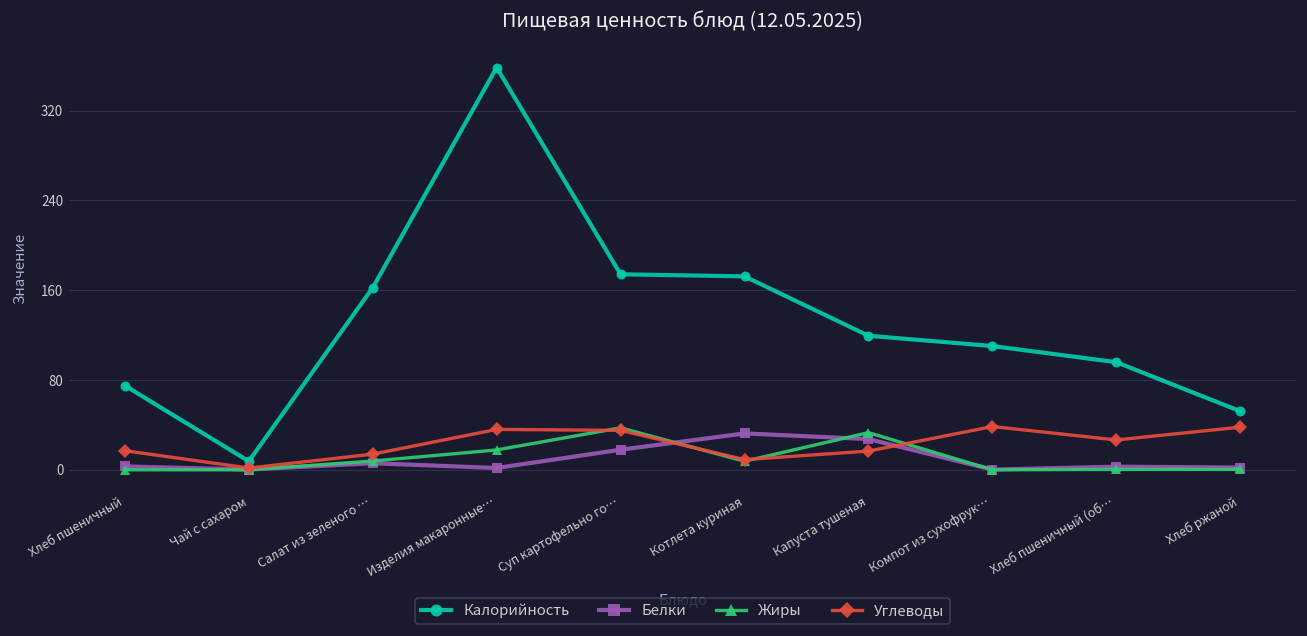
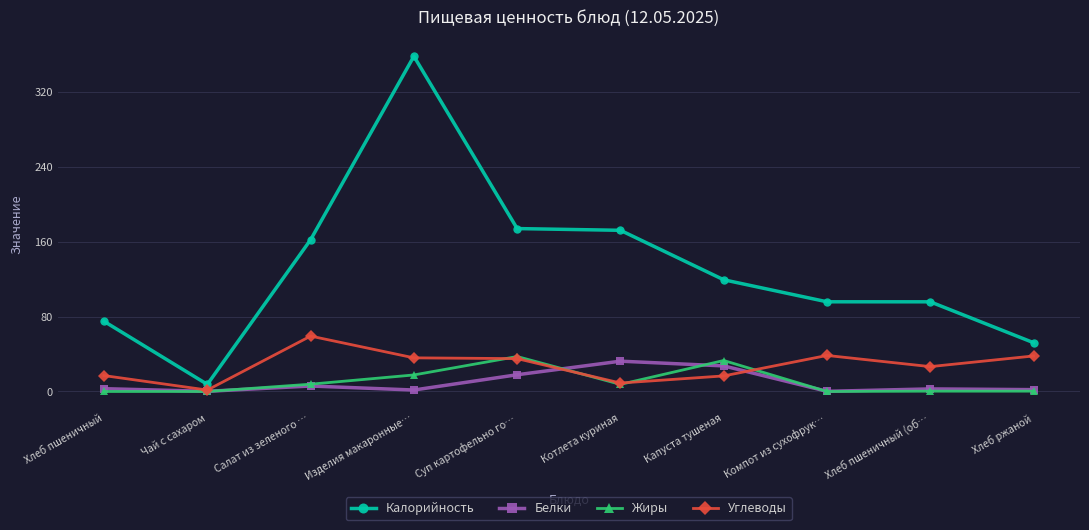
  {
    "Калорийность": {
      "Хлеб пшеничный": 80,
      "Чай с сахаром": 10,
      "Салат из зеленого …": 160,
      "Изделия макаронные…": 360,
      "Суп картофельно го…": 170,
      "Котлета куриная": 170,
      "Капуста тушеная": 120,
-     "Компот из сухофрук…": 110,
+     "Компот из сухофрук…": 100,
      "Хлеб пшеничный (об…": 100,
      "Хлеб ржаной": 50
    },
    "Белки": {
      "Хлеб пшеничный": 0,
      "Изделия макаронные…": 0,
      "Суп картофельно го…": 20,
      "Котлета куриная": 30,
      "Капуста тушеная": 30
    },
    "Жиры": {
      "Хлеб пшеничный": 0,
      "Изделия макаронные…": 20,
      "Капуста тушеная": 30
    },
    "Углеводы": {
      "Хлеб пшеничный": 20,
-     "Салат из зеленого …": 10,
+     "Салат из зеленого …": 60,
      "Изделия макаронные…": 40,
      "Капуста тушеная": 20,
      "Компот из сухофрук…": 40,
      "Хлеб пшеничный (об…": 30,
      "Хлеб ржаной": 40
    }
  }
